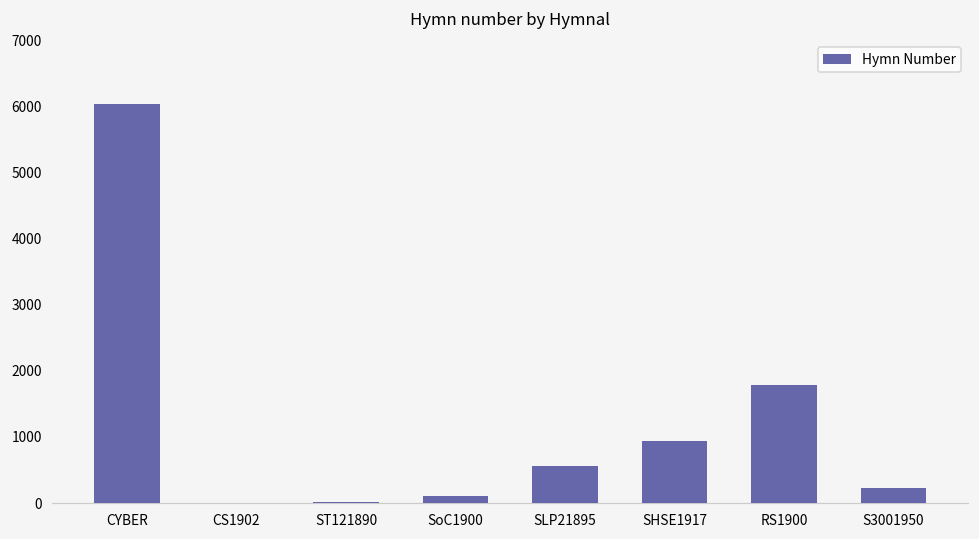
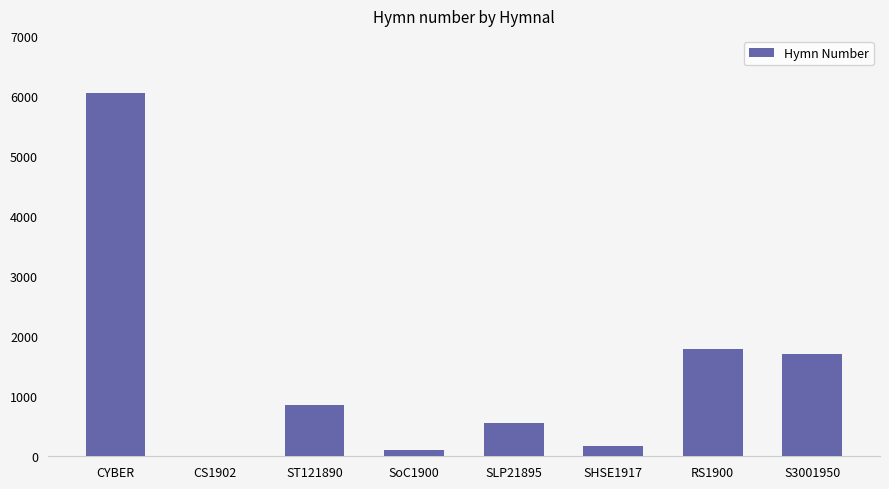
  {
    "CYBER": 6000,
-   "ST121890": 0,
+   "ST121890": 900,
    "SoC1900": 100,
    "SLP21895": 600,
-   "SHSE1917": 900,
+   "SHSE1917": 200,
    "RS1900": 1800,
-   "S3001950": 200
+   "S3001950": 1700
  }
